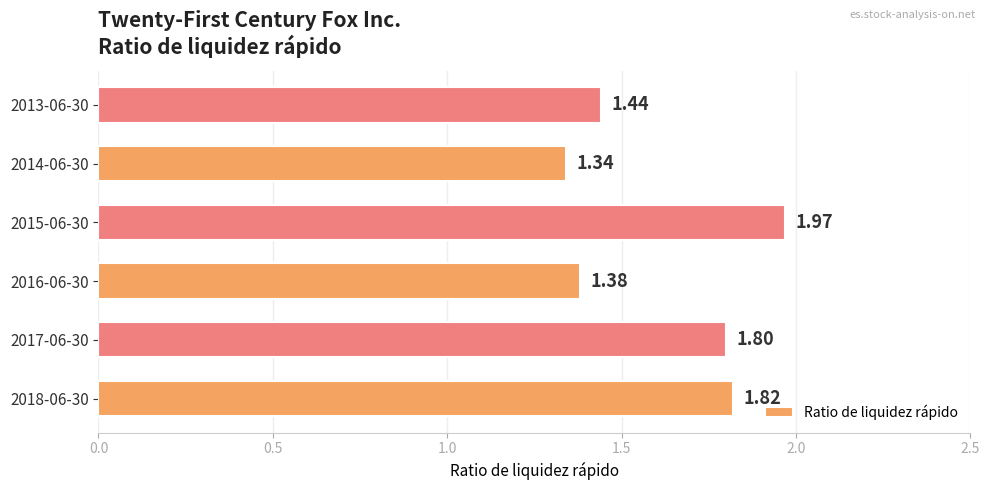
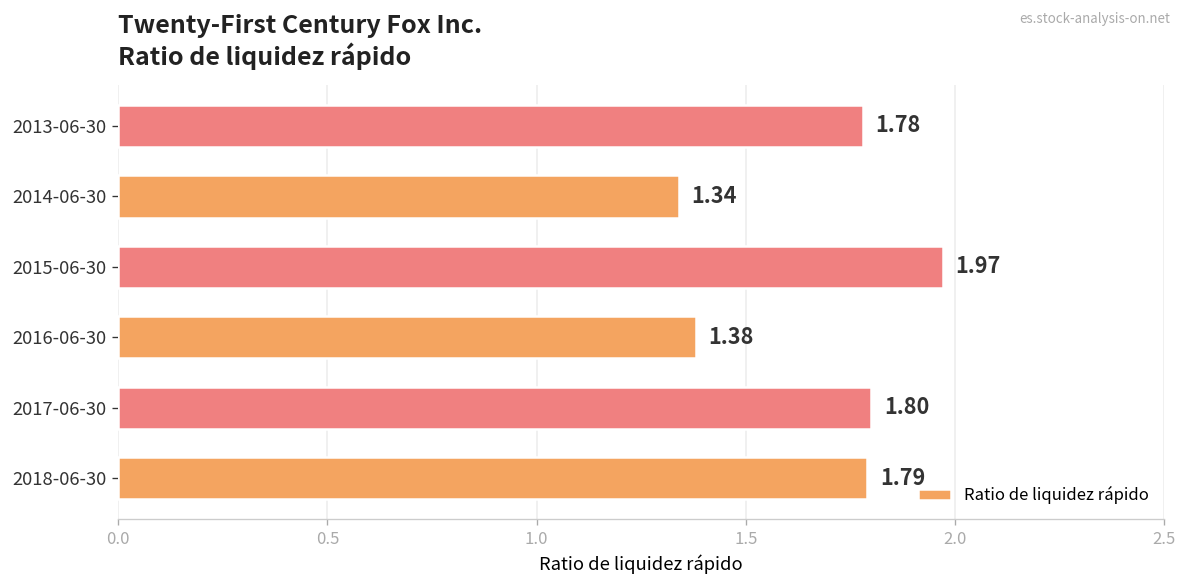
  {
-   "2013-06-30": 1.44,
+   "2013-06-30": 1.78,
    "2014-06-30": 1.34,
    "2015-06-30": 1.97,
    "2016-06-30": 1.38,
    "2017-06-30": 1.80,
-   "2018-06-30": 1.82
+   "2018-06-30": 1.79
  }
